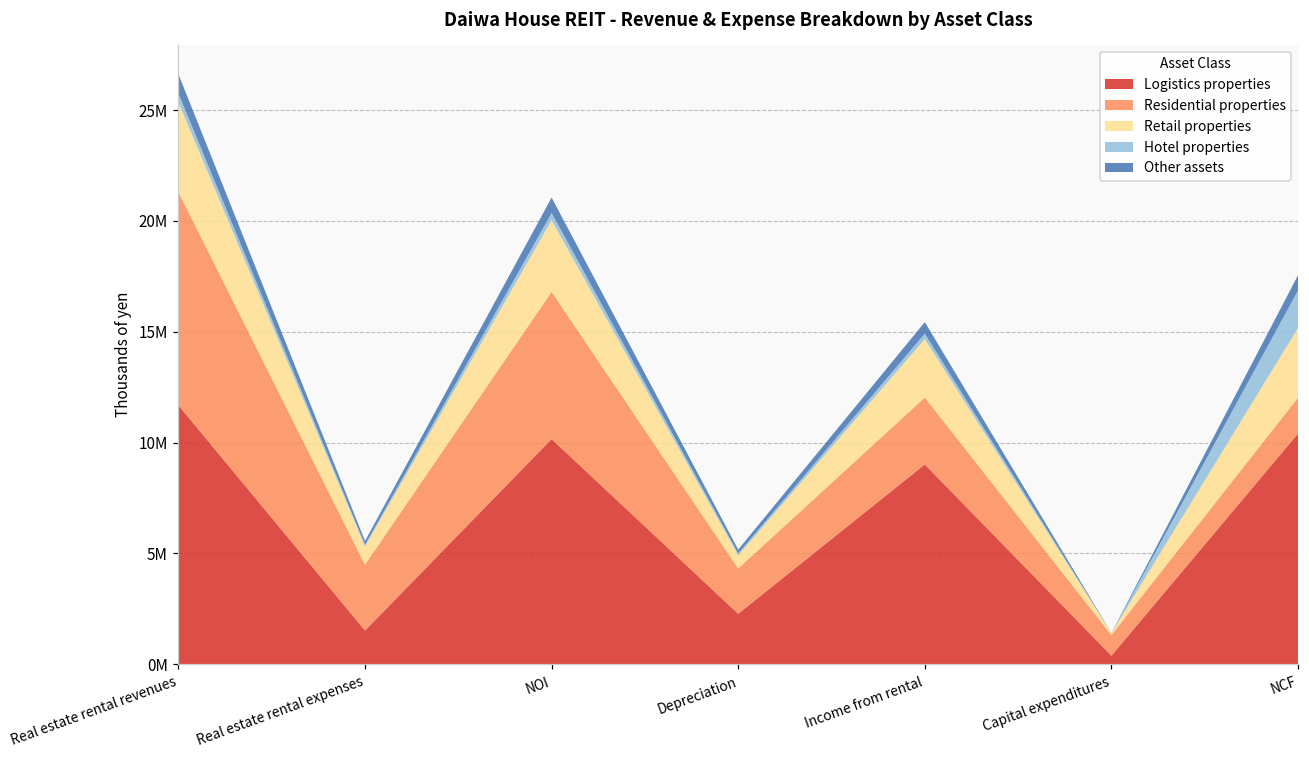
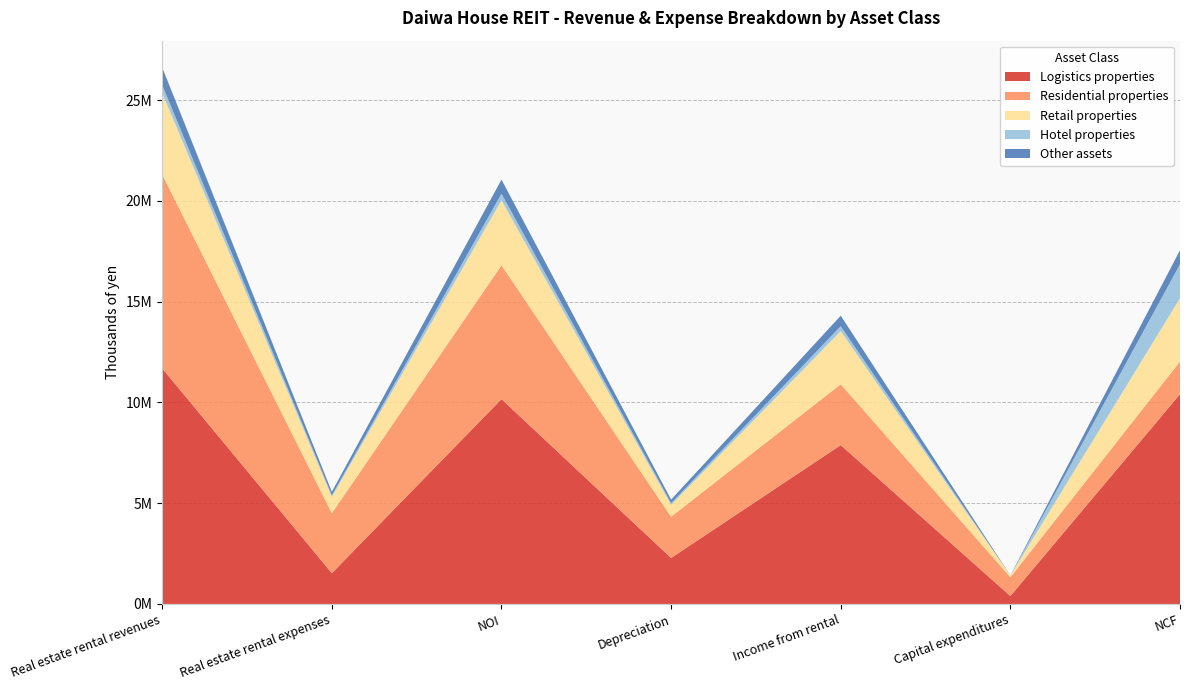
  {
    "Logistics properties": {
      "Real estate rental revenues": 11700000,
      "Real estate rental expenses": 1500000,
      "NOI": 10200000,
      "Depreciation": 2300000,
-     "Income from rental": 9000000,
+     "Income from rental": 7900000,
      "Capital expenditures": 400000,
      "NCF": 10400000
    },
    "Residential properties": {
      "Real estate rental revenues": 9600000,
      "Real estate rental expenses": 3000000,
      "NOI": 6600000,
      "Depreciation": 2000000,
      "Income from rental": 3000000,
      "NCF": 1600000
    },
    "Retail properties": {
      "Real estate rental revenues": 4000000,
      "NOI": 3200000,
      "Income from rental": 2600000,
      "NCF": 3100000
    },
    "Hotel properties": {
      "Real estate rental revenues": 400000,
      "NOI": 300000,
      "Income from rental": 200000,
      "NCF": 1700000
    },
    "Other assets": {
      "Real estate rental revenues": 900000,
      "Real estate rental expenses": 200000,
      "NOI": 700000,
      "Depreciation": 200000,
      "Income from rental": 500000,
      "NCF": 700000
    }
  }
